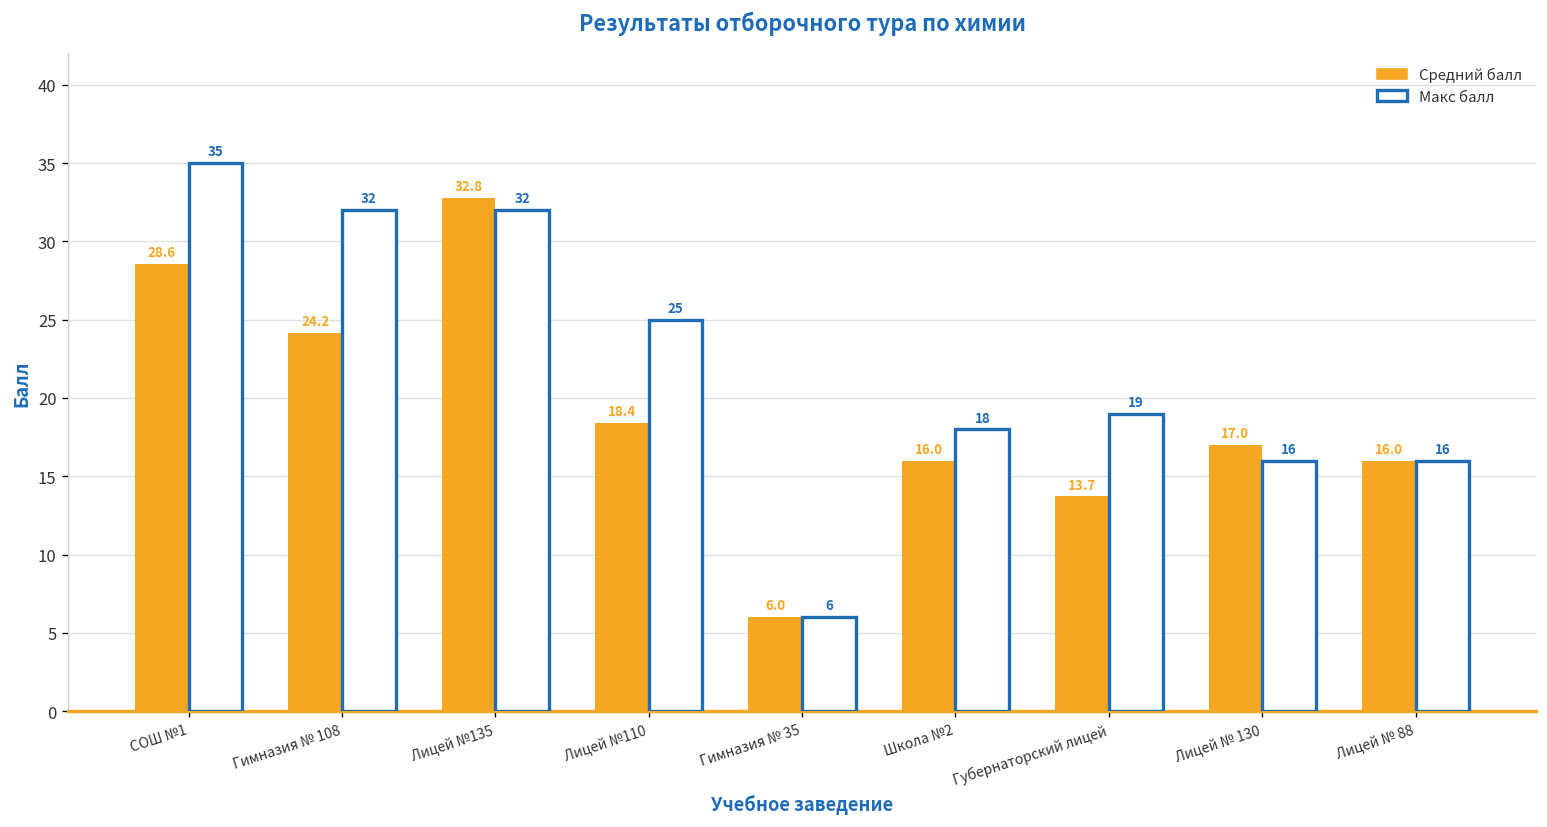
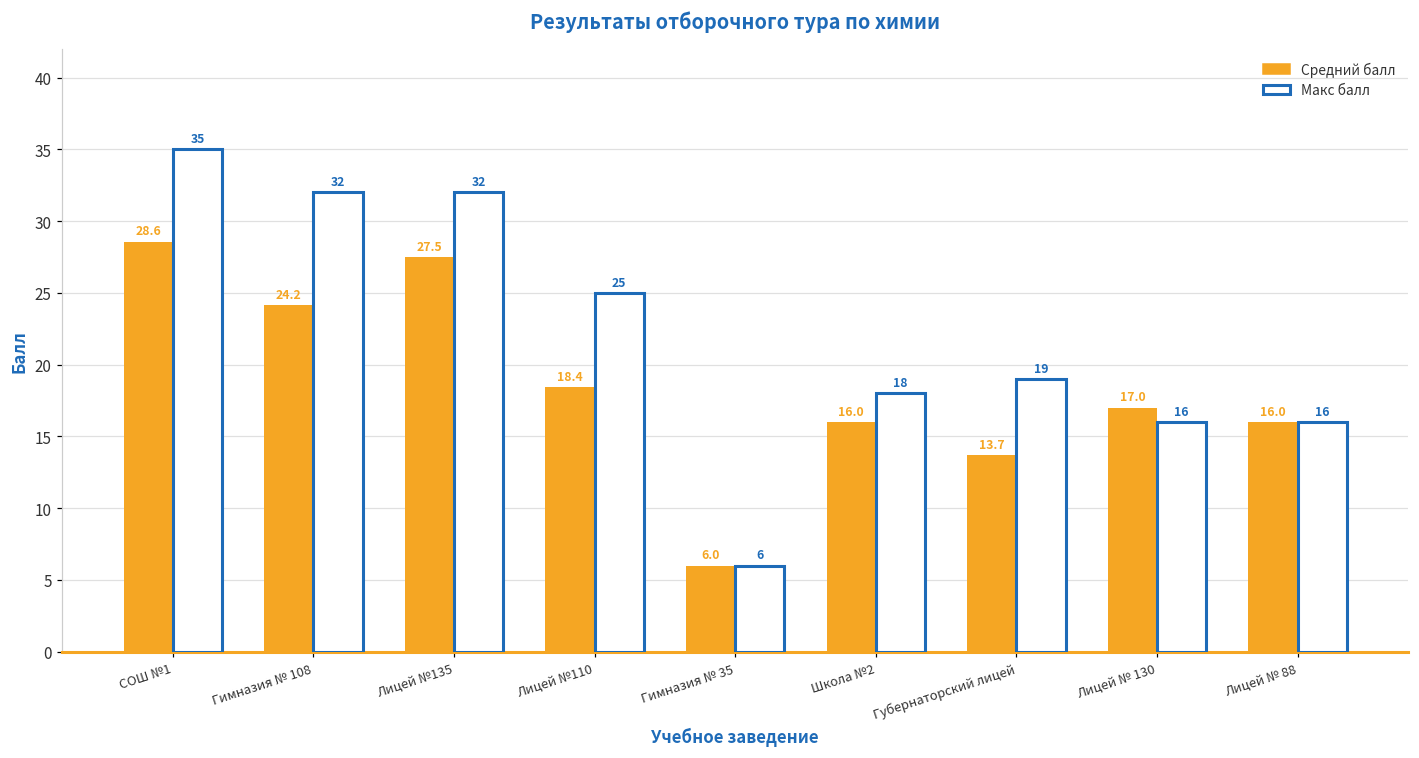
  {
    "Средний балл": {
      "СОШ №1": 28.6,
      "Гимназия № 108": 24.2,
-     "Лицей №135": 32.8,
+     "Лицей №135": 27.5,
      "Лицей №110": 18.4,
      "Гимназия № 35": 6.0,
      "Школа №2": 16.0,
      "Губернаторский лицей": 13.7,
      "Лицей № 130": 17.0,
      "Лицей № 88": 16.0
    },
    "Макс балл": {
      "СОШ №1": 35,
      "Гимназия № 108": 32,
      "Лицей №135": 32,
      "Лицей №110": 25,
      "Гимназия № 35": 6,
      "Школа №2": 18,
      "Губернаторский лицей": 19,
      "Лицей № 130": 16,
      "Лицей № 88": 16
    }
  }
